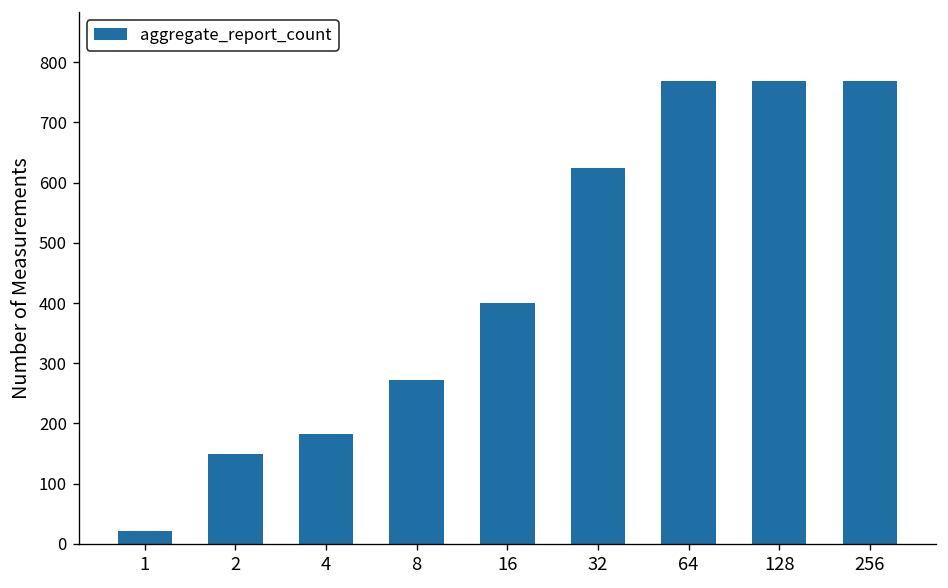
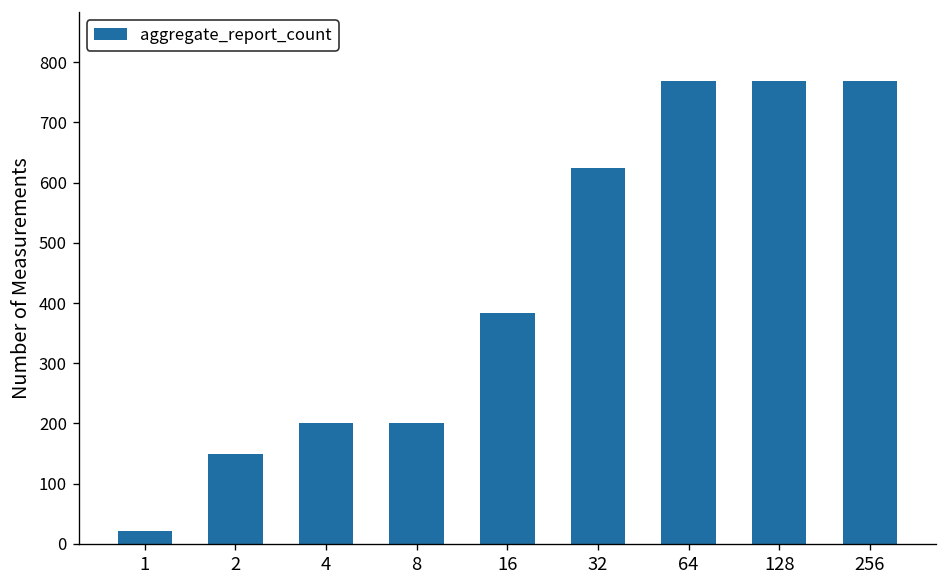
  {
    "1": 20,
    "2": 150,
-   "4": 180,
-   "8": 270,
-   "16": 400,
+   "4": 200,
+   "8": 200,
+   "16": 380,
    "32": 620,
    "64": 770,
    "128": 770,
    "256": 770
  }
